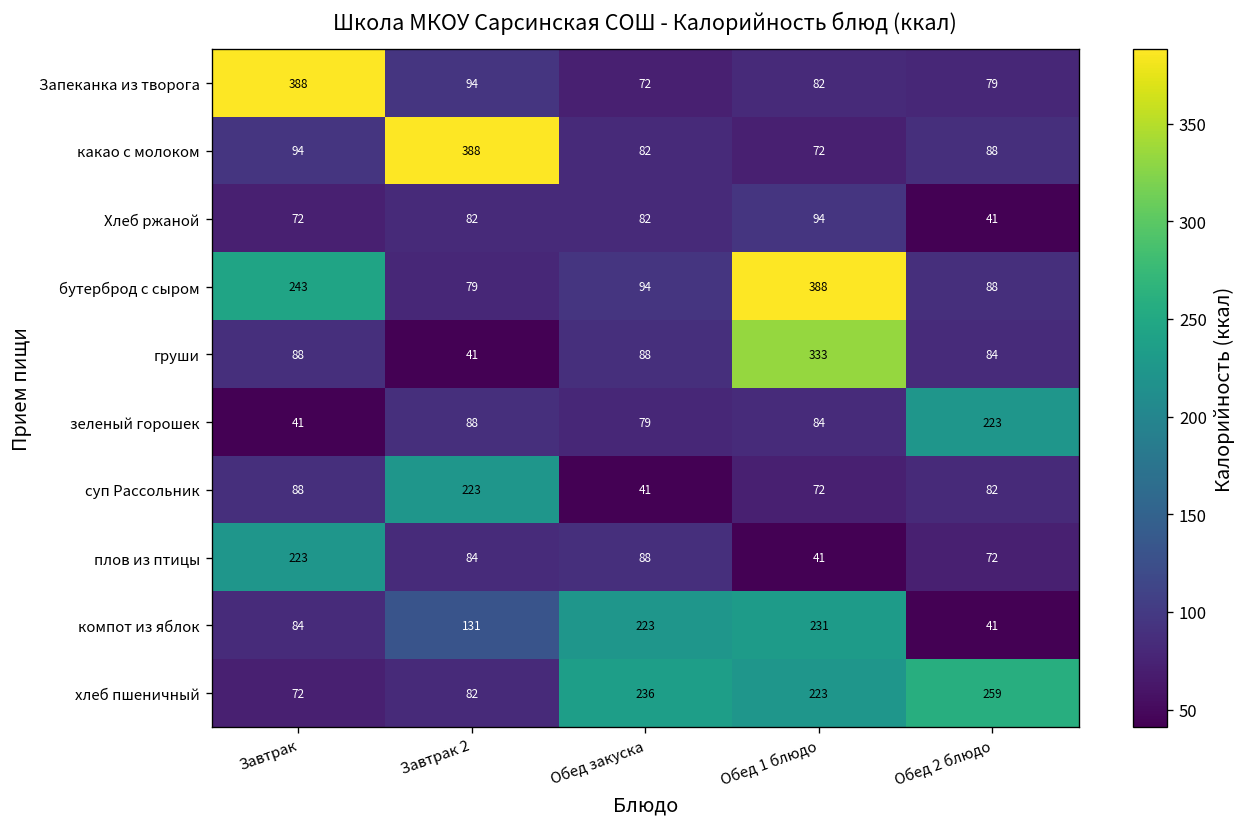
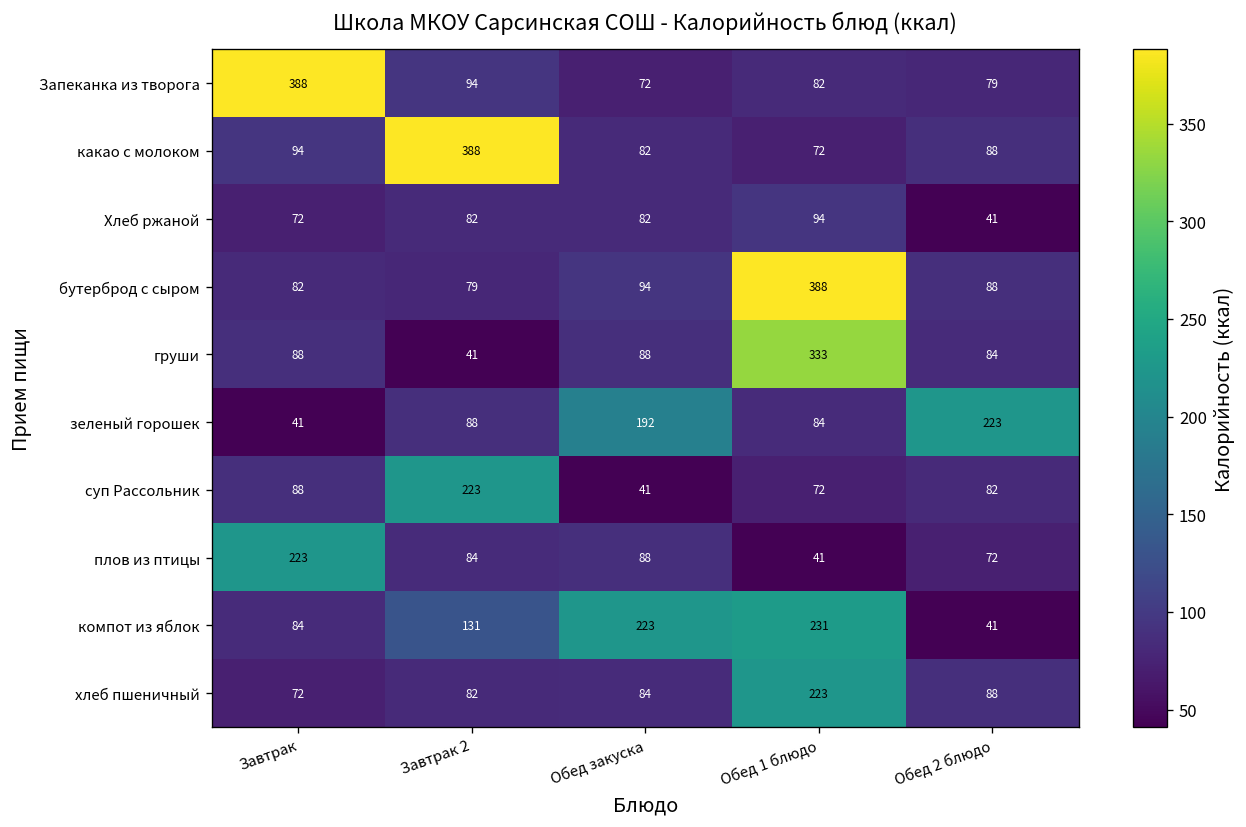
  {
    "Запеканка из творога": {
      "Завтрак": 388,
      "Завтрак 2": 94,
      "Обед закуска": 72,
      "Обед 1 блюдо": 82,
      "Обед 2 блюдо": 79
    },
    "какао с молоком": {
      "Завтрак": 94,
      "Завтрак 2": 388,
      "Обед закуска": 82,
      "Обед 1 блюдо": 72,
      "Обед 2 блюдо": 88
    },
    "Хлеб ржаной": {
      "Завтрак": 72,
      "Завтрак 2": 82,
      "Обед закуска": 82,
      "Обед 1 блюдо": 94,
      "Обед 2 блюдо": 41
    },
    "бутерброд с сыром": {
-     "Завтрак": 243,
+     "Завтрак": 82,
      "Завтрак 2": 79,
      "Обед закуска": 94,
      "Обед 1 блюдо": 388,
      "Обед 2 блюдо": 88
    },
    "груши": {
      "Завтрак": 88,
      "Завтрак 2": 41,
      "Обед закуска": 88,
      "Обед 1 блюдо": 333,
      "Обед 2 блюдо": 84
    },
    "зеленый горошек": {
      "Завтрак": 41,
      "Завтрак 2": 88,
-     "Обед закуска": 79,
+     "Обед закуска": 192,
      "Обед 1 блюдо": 84,
      "Обед 2 блюдо": 223
    },
    "суп Рассольник": {
      "Завтрак": 88,
      "Завтрак 2": 223,
      "Обед закуска": 41,
      "Обед 1 блюдо": 72,
      "Обед 2 блюдо": 82
    },
    "плов из птицы": {
      "Завтрак": 223,
      "Завтрак 2": 84,
      "Обед закуска": 88,
      "Обед 1 блюдо": 41,
      "Обед 2 блюдо": 72
    },
    "компот из яблок": {
      "Завтрак": 84,
      "Завтрак 2": 131,
      "Обед закуска": 223,
      "Обед 1 блюдо": 231,
      "Обед 2 блюдо": 41
    },
    "хлеб пшеничный": {
      "Завтрак": 72,
      "Завтрак 2": 82,
-     "Обед закуска": 236,
+     "Обед закуска": 84,
      "Обед 1 блюдо": 223,
-     "Обед 2 блюдо": 259
+     "Обед 2 блюдо": 88
    }
  }
